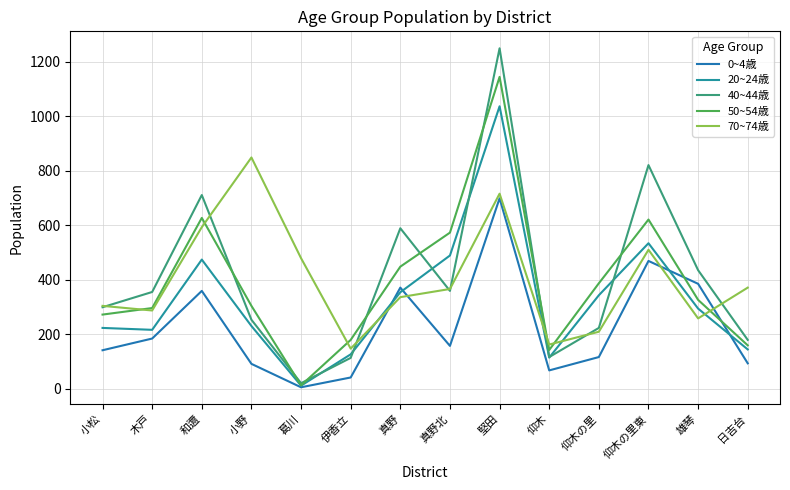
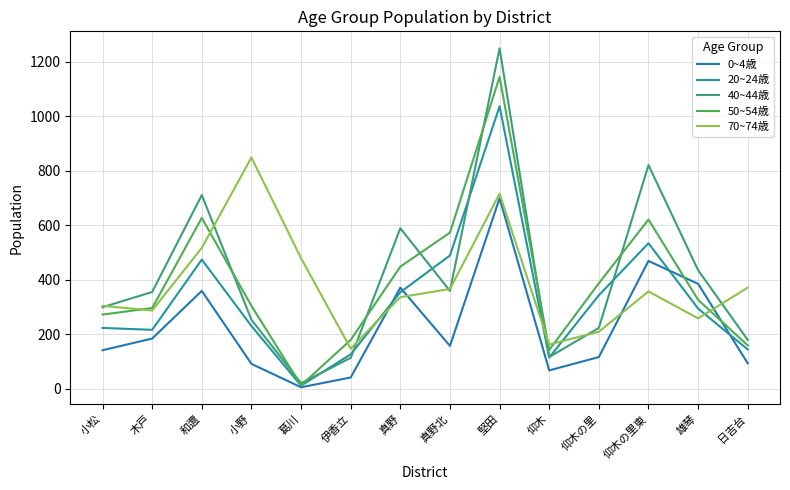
  {
    "70~74歳": {
-     "和邇": 590,
+     "和邇": 520,
      "小野": 850,
      "葛川": 480,
      "伊香立": 150,
      "真野": 340,
      "堅田": 720,
      "仰木": 160,
      "仰木の里": 210,
-     "仰木の里東": 510,
+     "仰木の里東": 360,
      "雄琴": 260,
      "日吉台": 370
    }
  }
